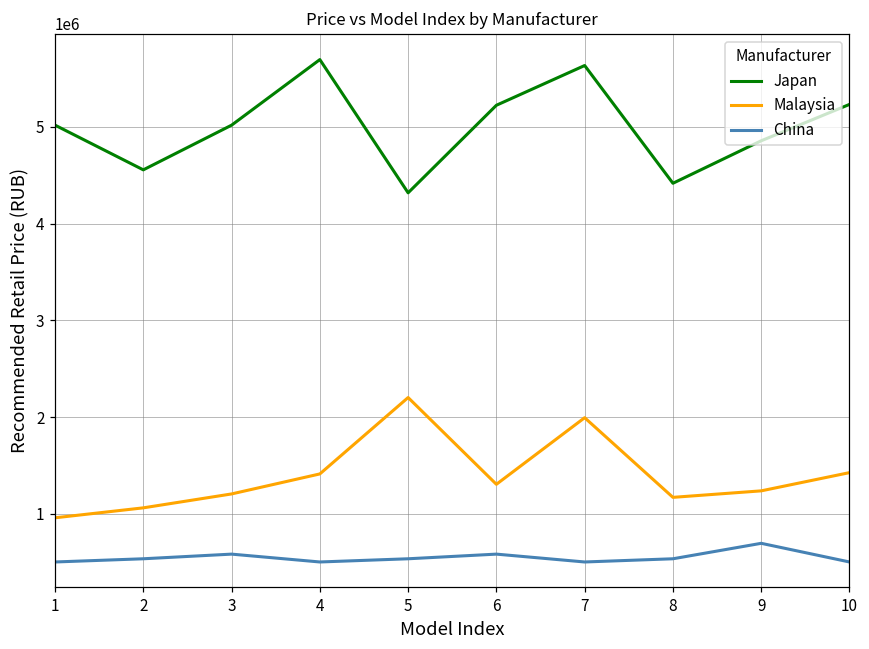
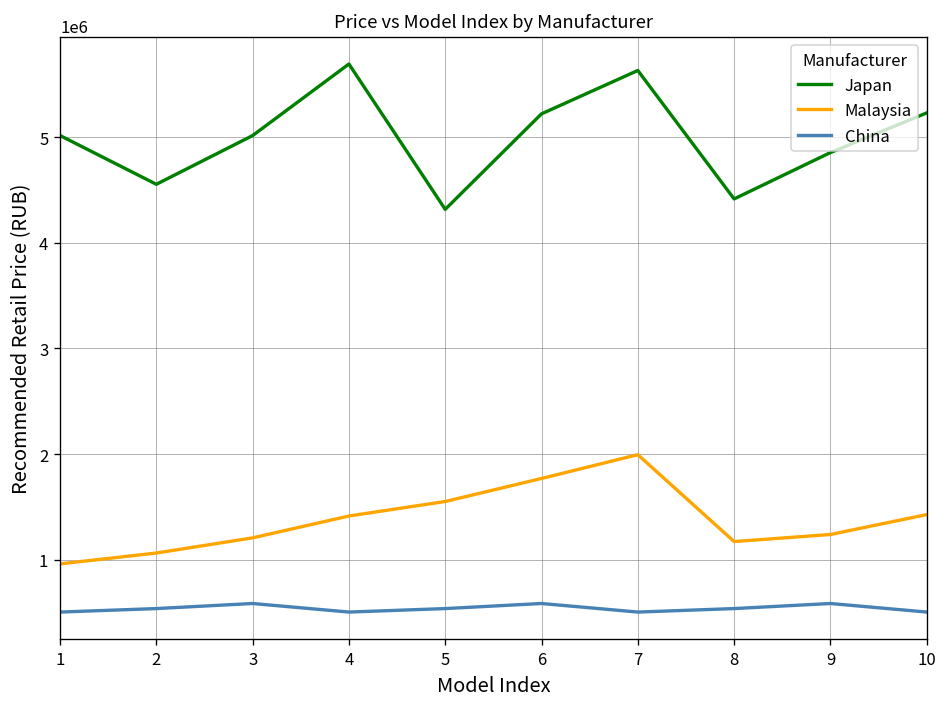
  {
    "Japan": {
      "1": 5000000,
      "2": 4600000,
      "3": 5000000,
      "4": 5700000,
      "5": 4300000,
      "6": 5200000,
      "7": 5600000,
      "8": 4400000,
      "9": 4900000,
      "10": 5200000
    },
    "Malaysia": {
      "1": 1000000,
      "2": 1100000,
      "3": 1200000,
      "4": 1400000,
-     "5": 2200000,
-     "6": 1300000,
+     "5": 1600000,
+     "6": 1800000,
      "7": 2000000,
      "8": 1200000,
      "9": 1200000,
      "10": 1400000
    },
    "China": {
      "1": 500000,
      "2": 500000,
      "3": 600000,
      "4": 500000,
      "5": 500000,
      "6": 600000,
      "7": 500000,
      "8": 500000,
-     "9": 700000,
+     "9": 600000,
      "10": 500000
    }
  }
